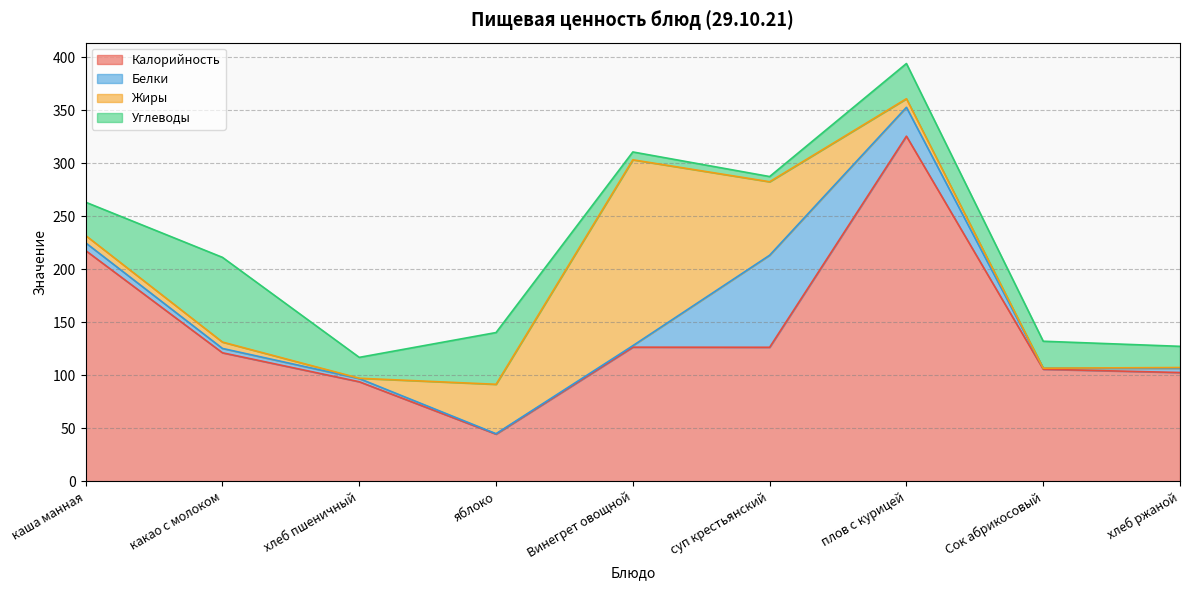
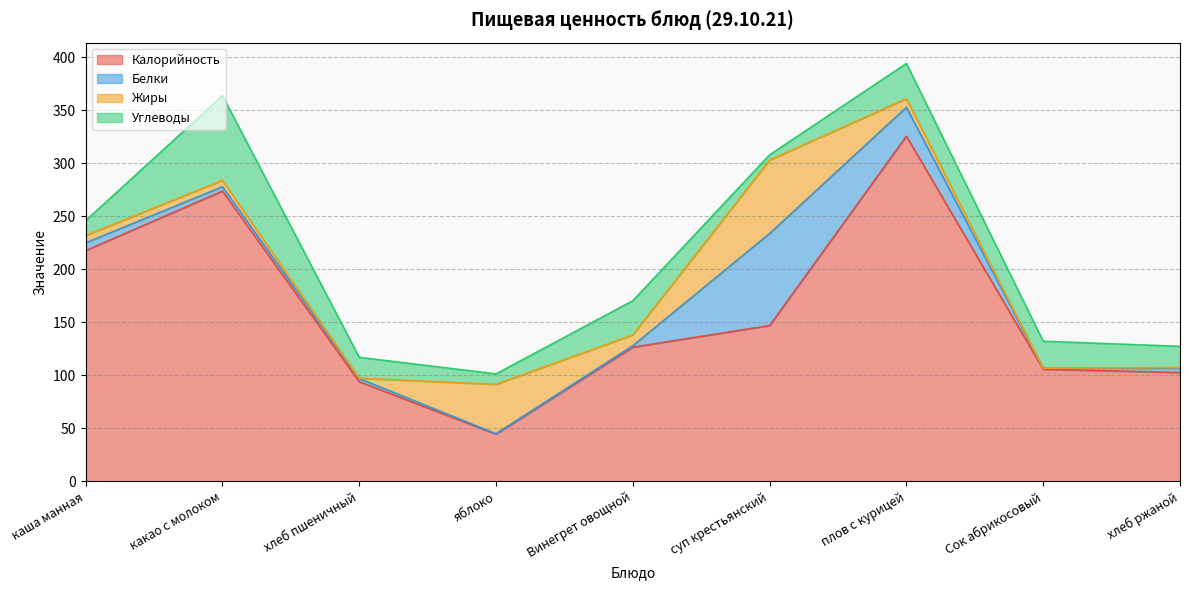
  {
    "Калорийность": {
      "каша манная": 218,
-     "какао с молоком": 121,
+     "какао с молоком": 274,
      "хлеб пшеничный": 94,
-     "суп крестьянский": 126,
+     "суп крестьянский": 147,
      "плов с курицей": 325,
      "хлеб ржаной": 103
    },
    "Белки": {
      "каша манная": 7,
      "какао с молоком": 4,
      "суп крестьянский": 87,
      "плов с курицей": 27
    },
    "Жиры": {
      "каша манная": 7,
      "какао с молоком": 6,
      "яблоко": 47,
-     "Винегрет овощной": 175,
+     "Винегрет овощной": 10,
      "суп крестьянский": 69,
      "плов с курицей": 8
    },
    "Углеводы": {
-     "каша манная": 31,
+     "каша манная": 14,
      "хлеб пшеничный": 20,
-     "яблоко": 49,
-     "Винегрет овощной": 7,
+     "яблоко": 10,
+     "Винегрет овощной": 32,
      "суп крестьянский": 5,
      "плов с курицей": 33,
      "Сок абрикосовый": 25,
      "хлеб ржаной": 20
    }
  }
